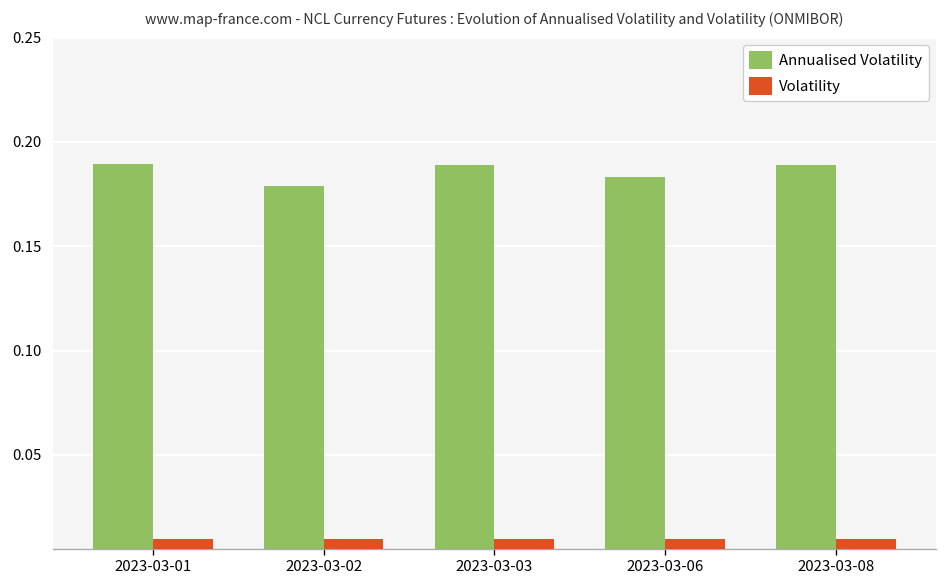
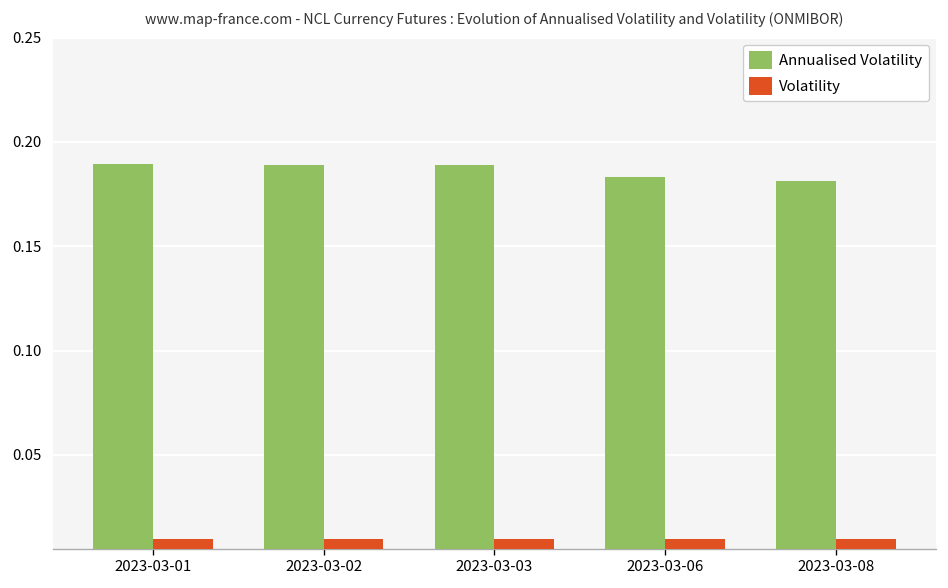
  {
    "Annualised Volatility": {
      "2023-03-01": 0.189,
-     "2023-03-02": 0.179,
+     "2023-03-02": 0.189,
      "2023-03-03": 0.189,
      "2023-03-06": 0.183,
-     "2023-03-08": 0.189
+     "2023-03-08": 0.182
    },
    "Volatility": {
      "2023-03-01": 0.010,
      "2023-03-02": 0.010,
      "2023-03-03": 0.010,
      "2023-03-06": 0.010,
      "2023-03-08": 0.010
    }
  }
